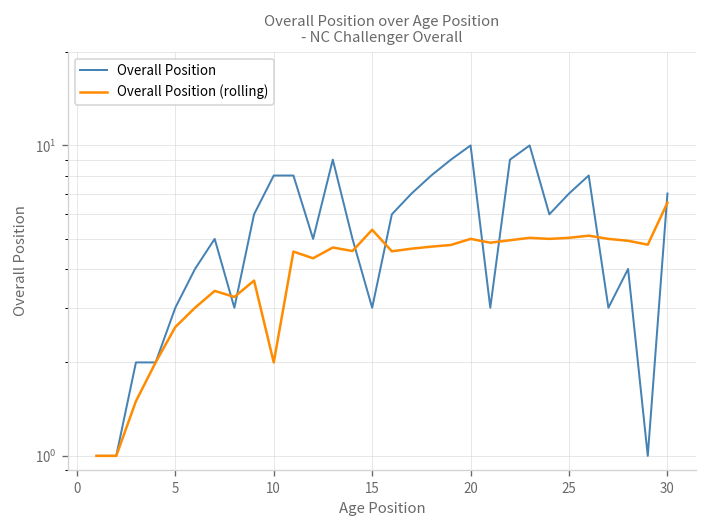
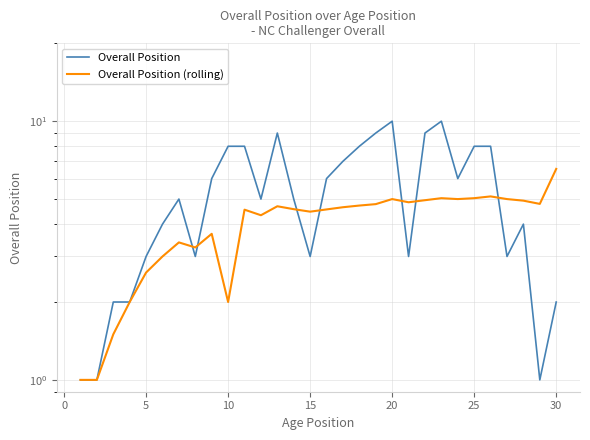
  {
    "Overall Position": {
      "5": 3,
      "10": 8,
      "15": 3,
      "20": 10,
-     "25": 7,
-     "30": 7
+     "25": 8,
+     "30": 2
    },
    "Overall Position (rolling)": {
      "5": 2.6,
      "10": 2.0,
-     "15": 5.4,
+     "15": 4.5,
      "20": 5.0,
      "25": 5.0,
      "30": 6.5
    }
  }
